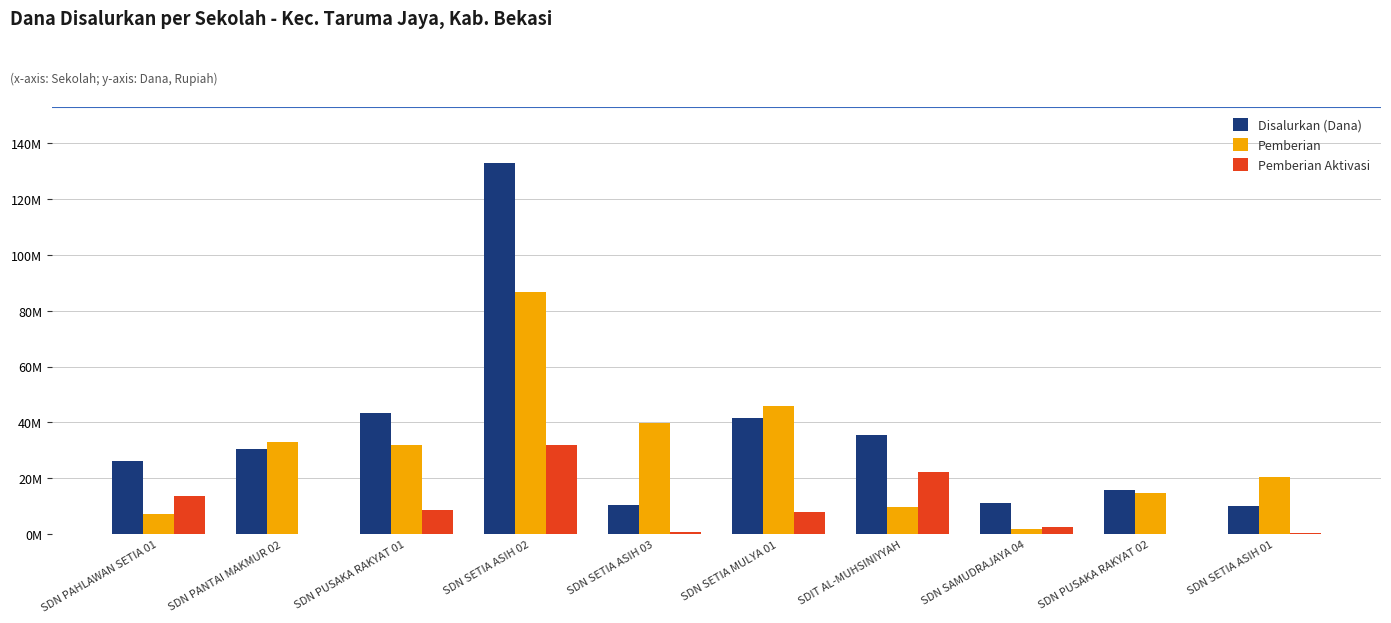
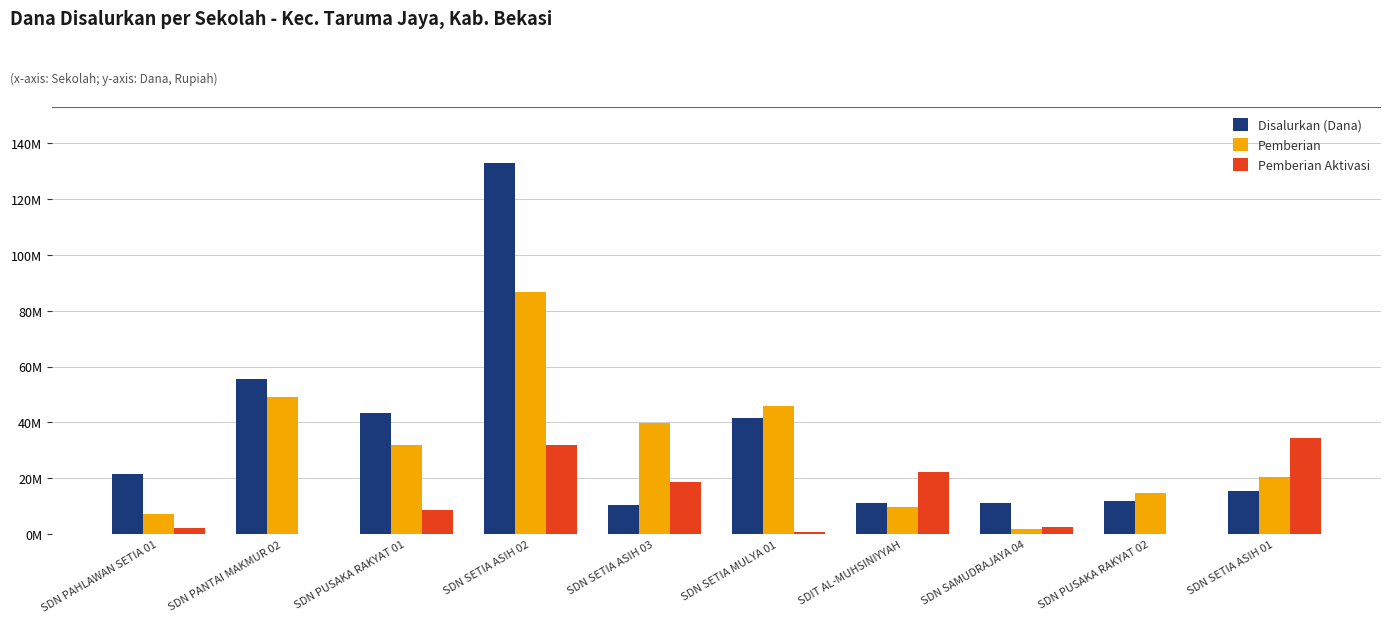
  {
    "Disalurkan (Dana)": {
-     "SDN PAHLAWAN SETIA 01": 26000000,
-     "SDN PANTAI MAKMUR 02": 30000000,
+     "SDN PAHLAWAN SETIA 01": 21000000,
+     "SDN PANTAI MAKMUR 02": 56000000,
      "SDN PUSAKA RAKYAT 01": 43000000,
      "SDN SETIA ASIH 02": 133000000,
      "SDN SETIA ASIH 03": 10000000,
      "SDN SETIA MULYA 01": 41000000,
-     "SDIT AL-MUHSINIYYAH": 36000000,
+     "SDIT AL-MUHSINIYYAH": 11000000,
      "SDN SAMUDRAJAYA 04": 11000000,
-     "SDN PUSAKA RAKYAT 02": 16000000,
-     "SDN SETIA ASIH 01": 10000000
+     "SDN PUSAKA RAKYAT 02": 12000000,
+     "SDN SETIA ASIH 01": 15000000
    },
    "Pemberian": {
      "SDN PAHLAWAN SETIA 01": 7000000,
-     "SDN PANTAI MAKMUR 02": 33000000,
+     "SDN PANTAI MAKMUR 02": 49000000,
      "SDN PUSAKA RAKYAT 01": 32000000,
      "SDN SETIA ASIH 02": 87000000,
      "SDN SETIA ASIH 03": 40000000,
      "SDN SETIA MULYA 01": 46000000,
      "SDIT AL-MUHSINIYYAH": 10000000,
      "SDN SAMUDRAJAYA 04": 2000000,
      "SDN PUSAKA RAKYAT 02": 15000000,
      "SDN SETIA ASIH 01": 20000000
    },
    "Pemberian Aktivasi": {
-     "SDN PAHLAWAN SETIA 01": 14000000,
+     "SDN PAHLAWAN SETIA 01": 2000000,
      "SDN PANTAI MAKMUR 02": 0,
      "SDN PUSAKA RAKYAT 01": 8000000,
      "SDN SETIA ASIH 02": 32000000,
-     "SDN SETIA ASIH 03": 1000000,
-     "SDN SETIA MULYA 01": 8000000,
+     "SDN SETIA ASIH 03": 19000000,
+     "SDN SETIA MULYA 01": 1000000,
      "SDIT AL-MUHSINIYYAH": 22000000,
      "SDN SAMUDRAJAYA 04": 3000000,
      "SDN PUSAKA RAKYAT 02": 0,
-     "SDN SETIA ASIH 01": 0
+     "SDN SETIA ASIH 01": 34000000
    }
  }
